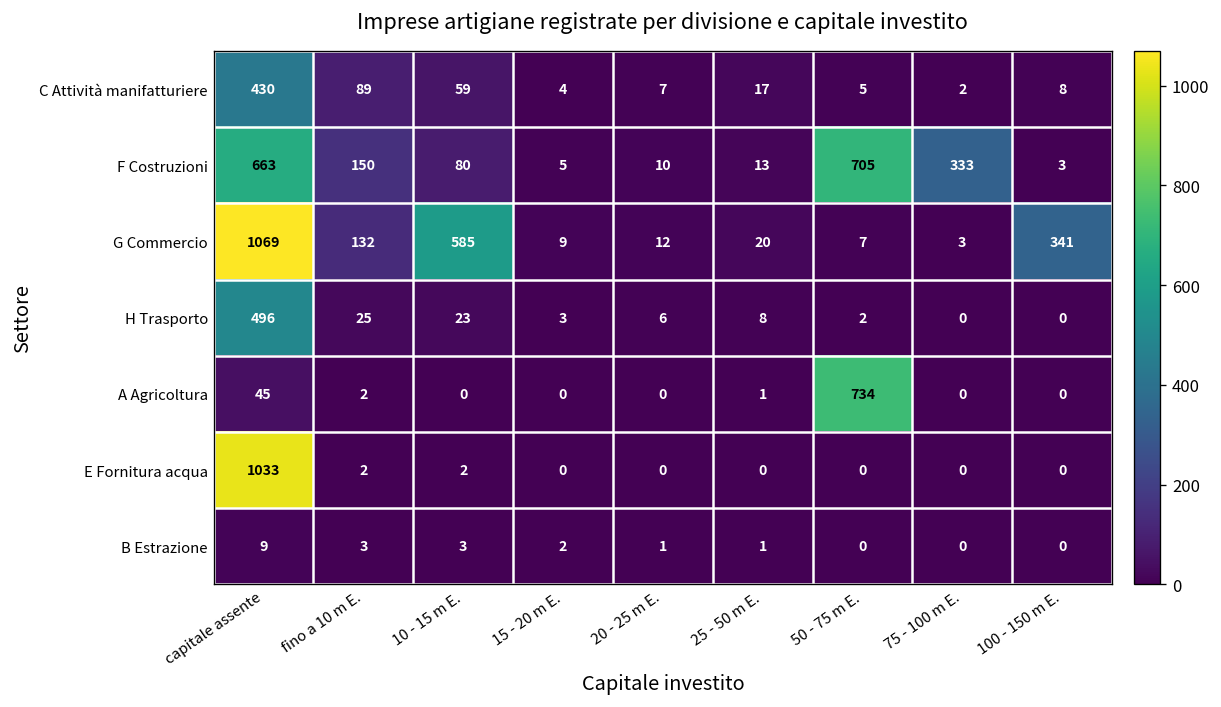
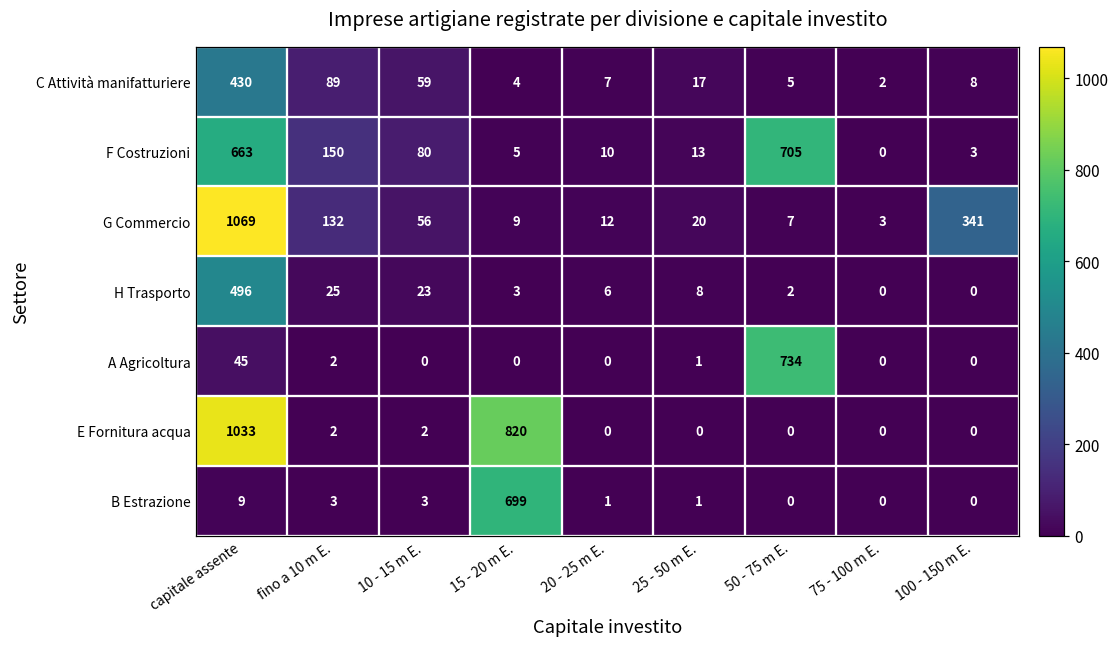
  {
    "C Attività manifatturiere": {
      "capitale assente": 430,
      "fino a 10 m E.": 89,
      "10 - 15 m E.": 59,
      "15 - 20 m E.": 4,
      "20 - 25 m E.": 7,
      "25 - 50 m E.": 17,
      "50 - 75 m E.": 5,
      "75 - 100 m E.": 2,
      "100 - 150 m E.": 8
    },
    "F Costruzioni": {
      "capitale assente": 663,
      "fino a 10 m E.": 150,
      "10 - 15 m E.": 80,
      "15 - 20 m E.": 5,
      "20 - 25 m E.": 10,
      "25 - 50 m E.": 13,
      "50 - 75 m E.": 705,
-     "75 - 100 m E.": 333,
+     "75 - 100 m E.": 0,
      "100 - 150 m E.": 3
    },
    "G Commercio": {
      "capitale assente": 1069,
      "fino a 10 m E.": 132,
-     "10 - 15 m E.": 585,
+     "10 - 15 m E.": 56,
      "15 - 20 m E.": 9,
      "20 - 25 m E.": 12,
      "25 - 50 m E.": 20,
      "50 - 75 m E.": 7,
      "75 - 100 m E.": 3,
      "100 - 150 m E.": 341
    },
    "H Trasporto": {
      "capitale assente": 496,
      "fino a 10 m E.": 25,
      "10 - 15 m E.": 23,
      "15 - 20 m E.": 3,
      "20 - 25 m E.": 6,
      "25 - 50 m E.": 8,
      "50 - 75 m E.": 2,
      "75 - 100 m E.": 0,
      "100 - 150 m E.": 0
    },
    "A Agricoltura": {
      "capitale assente": 45,
      "fino a 10 m E.": 2,
      "10 - 15 m E.": 0,
      "15 - 20 m E.": 0,
      "20 - 25 m E.": 0,
      "25 - 50 m E.": 1,
      "50 - 75 m E.": 734,
      "75 - 100 m E.": 0,
      "100 - 150 m E.": 0
    },
    "E Fornitura acqua": {
      "capitale assente": 1033,
      "fino a 10 m E.": 2,
      "10 - 15 m E.": 2,
-     "15 - 20 m E.": 0,
+     "15 - 20 m E.": 820,
      "20 - 25 m E.": 0,
      "25 - 50 m E.": 0,
      "50 - 75 m E.": 0,
      "75 - 100 m E.": 0,
      "100 - 150 m E.": 0
    },
    "B Estrazione": {
      "capitale assente": 9,
      "fino a 10 m E.": 3,
      "10 - 15 m E.": 3,
-     "15 - 20 m E.": 2,
+     "15 - 20 m E.": 699,
      "20 - 25 m E.": 1,
      "25 - 50 m E.": 1,
      "50 - 75 m E.": 0,
      "75 - 100 m E.": 0,
      "100 - 150 m E.": 0
    }
  }
